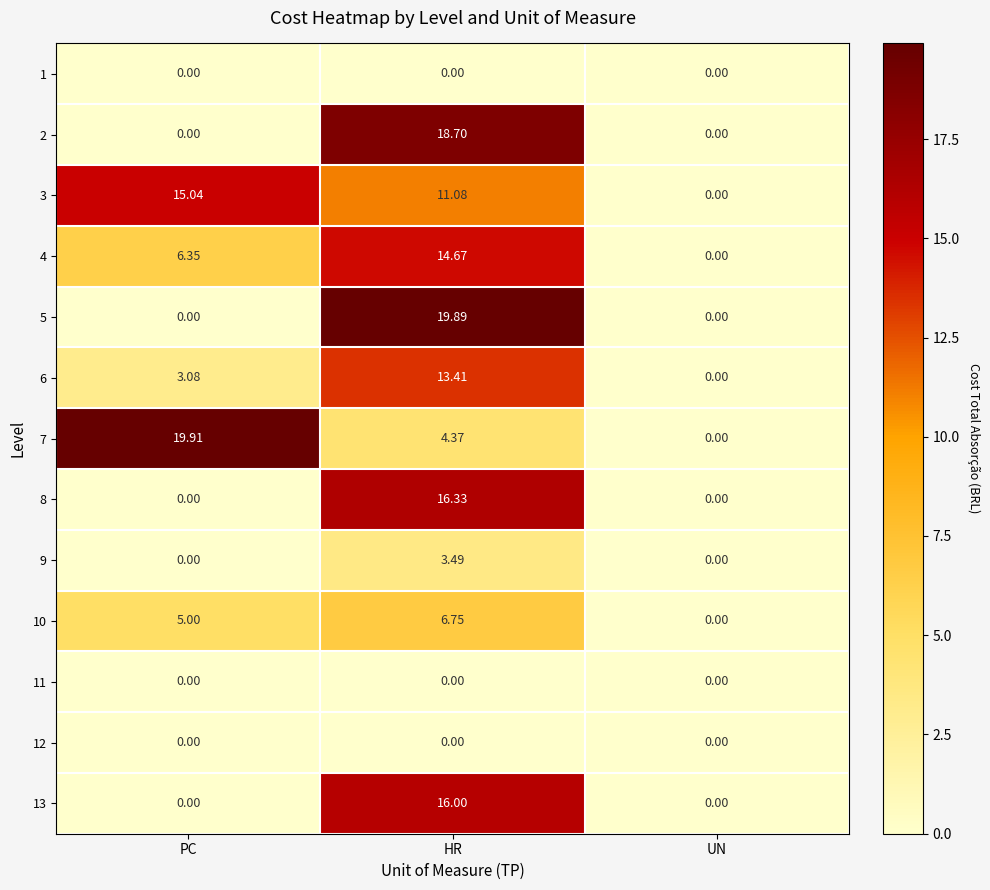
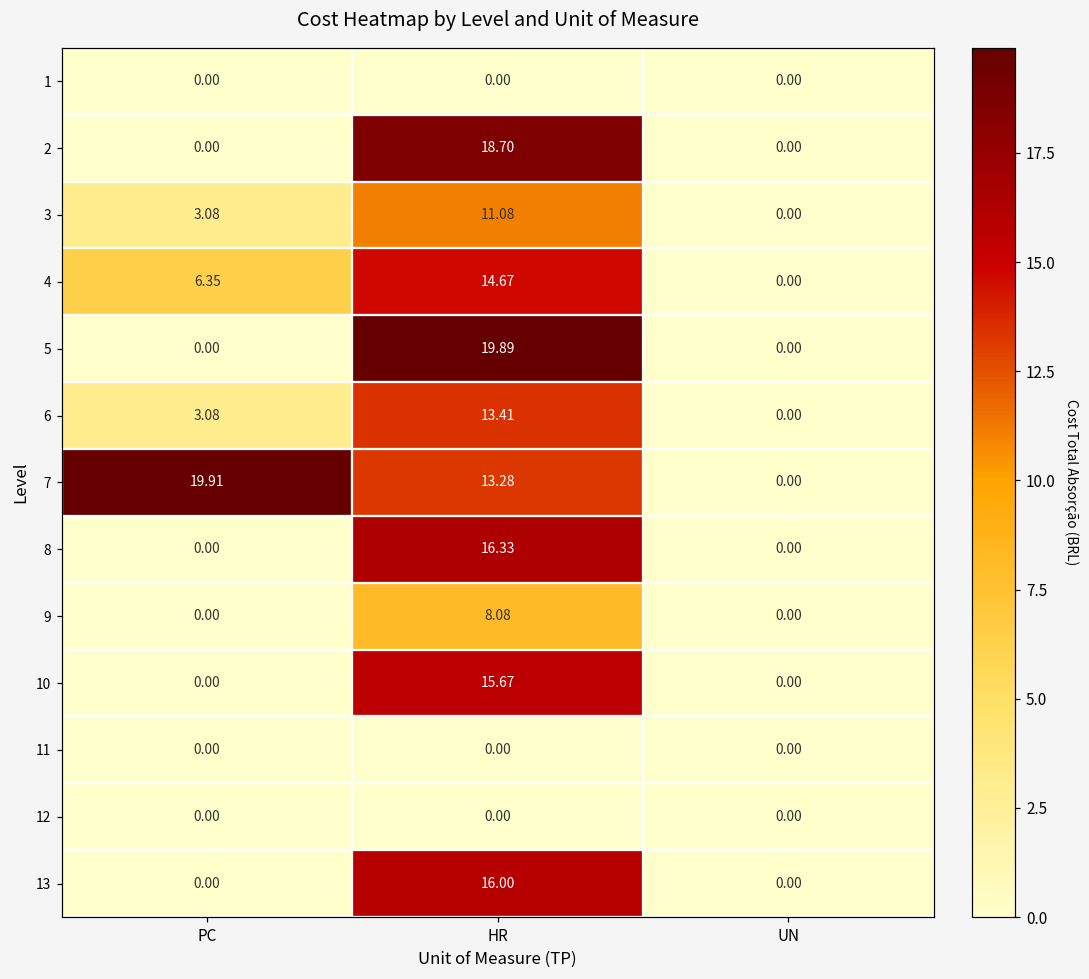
  {
    "1": {
      "PC": 0.00,
      "HR": 0.00,
      "UN": 0.00
    },
    "2": {
      "PC": 0.00,
      "HR": 18.70,
      "UN": 0.00
    },
    "3": {
-     "PC": 15.04,
+     "PC": 3.08,
      "HR": 11.08,
      "UN": 0.00
    },
    "4": {
      "PC": 6.35,
      "HR": 14.67,
      "UN": 0.00
    },
    "5": {
      "PC": 0.00,
      "HR": 19.89,
      "UN": 0.00
    },
    "6": {
      "PC": 3.08,
      "HR": 13.41,
      "UN": 0.00
    },
    "7": {
      "PC": 19.91,
-     "HR": 4.37,
+     "HR": 13.28,
      "UN": 0.00
    },
    "8": {
      "PC": 0.00,
      "HR": 16.33,
      "UN": 0.00
    },
    "9": {
      "PC": 0.00,
-     "HR": 3.49,
+     "HR": 8.08,
      "UN": 0.00
    },
    "10": {
-     "PC": 5.00,
-     "HR": 6.75,
+     "PC": 0.00,
+     "HR": 15.67,
      "UN": 0.00
    },
    "11": {
      "PC": 0.00,
      "HR": 0.00,
      "UN": 0.00
    },
    "12": {
      "PC": 0.00,
      "HR": 0.00,
      "UN": 0.00
    },
    "13": {
      "PC": 0.00,
      "HR": 16.00,
      "UN": 0.00
    }
  }
